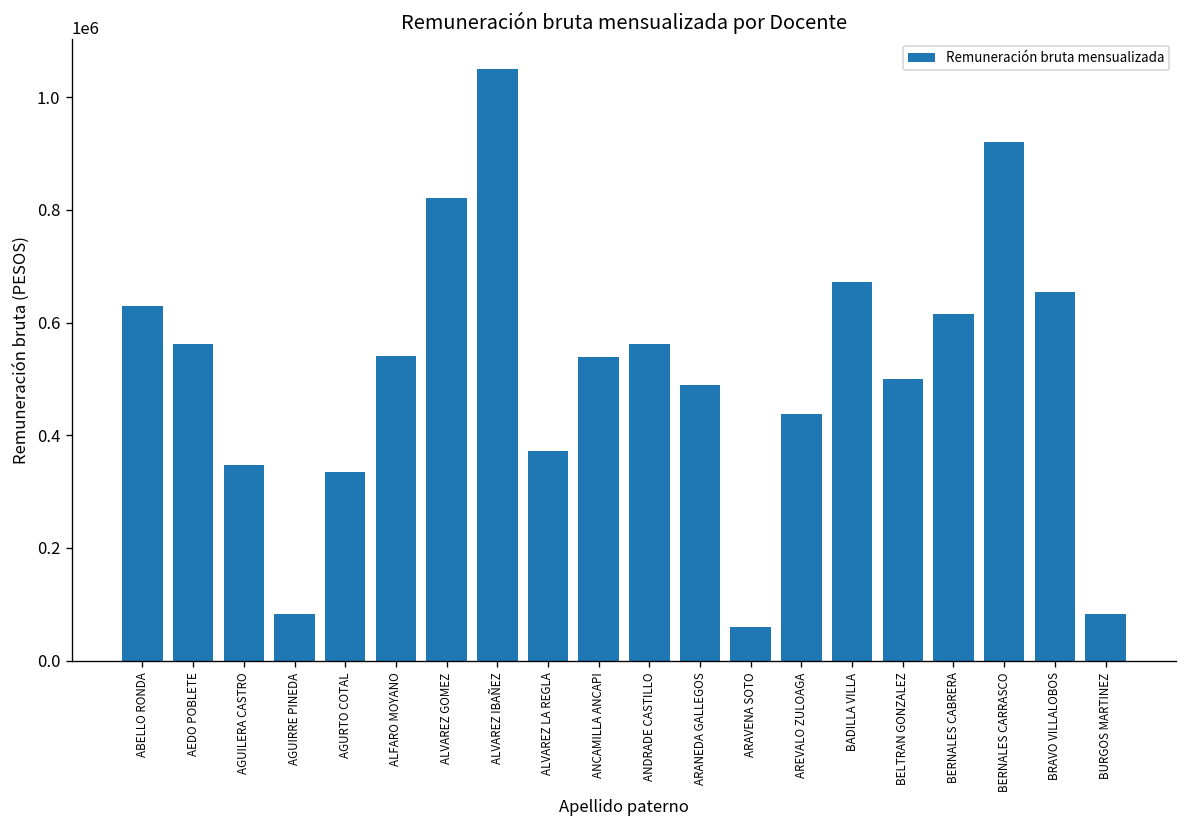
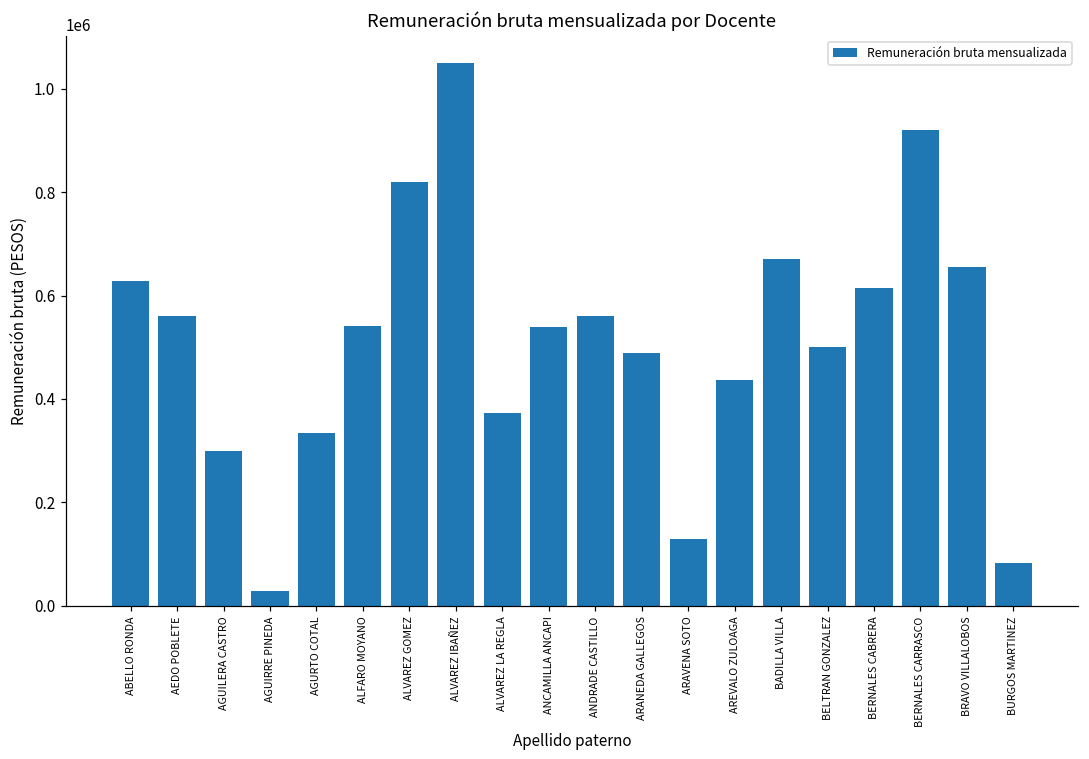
  {
    "ABELLO RONDA": 630000,
    "AEDO POBLETE": 560000,
-   "AGUILERA CASTRO": 350000,
-   "AGUIRRE PINEDA": 80000,
+   "AGUILERA CASTRO": 300000,
+   "AGUIRRE PINEDA": 30000,
    "AGURTO COTAL": 330000,
    "ALFARO MOYANO": 540000,
    "ALVAREZ GOMEZ": 820000,
    "ALVAREZ IBAÑEZ": 1050000,
    "ALVAREZ LA REGLA": 370000,
    "ANCAMILLA ANCAPI": 540000,
    "ANDRADE CASTILLO": 560000,
    "ARANEDA GALLEGOS": 490000,
-   "ARAVENA SOTO": 60000,
+   "ARAVENA SOTO": 130000,
    "AREVALO ZULOAGA": 440000,
    "BADILLA VILLA": 670000,
    "BELTRAN GONZALEZ": 500000,
    "BERNALES CABRERA": 620000,
    "BERNALES CARRASCO": 920000,
    "BRAVO VILLALOBOS": 650000,
    "BURGOS MARTINEZ": 80000
  }
